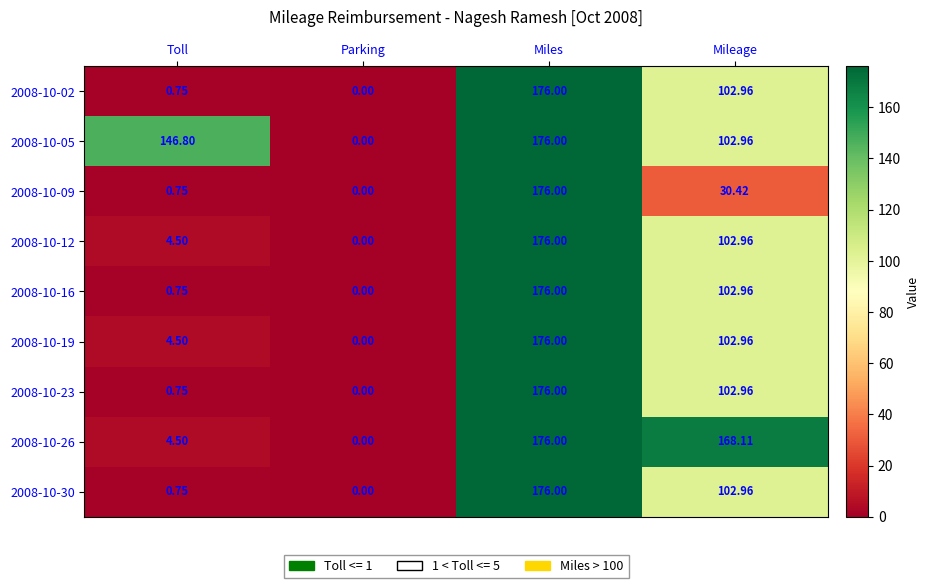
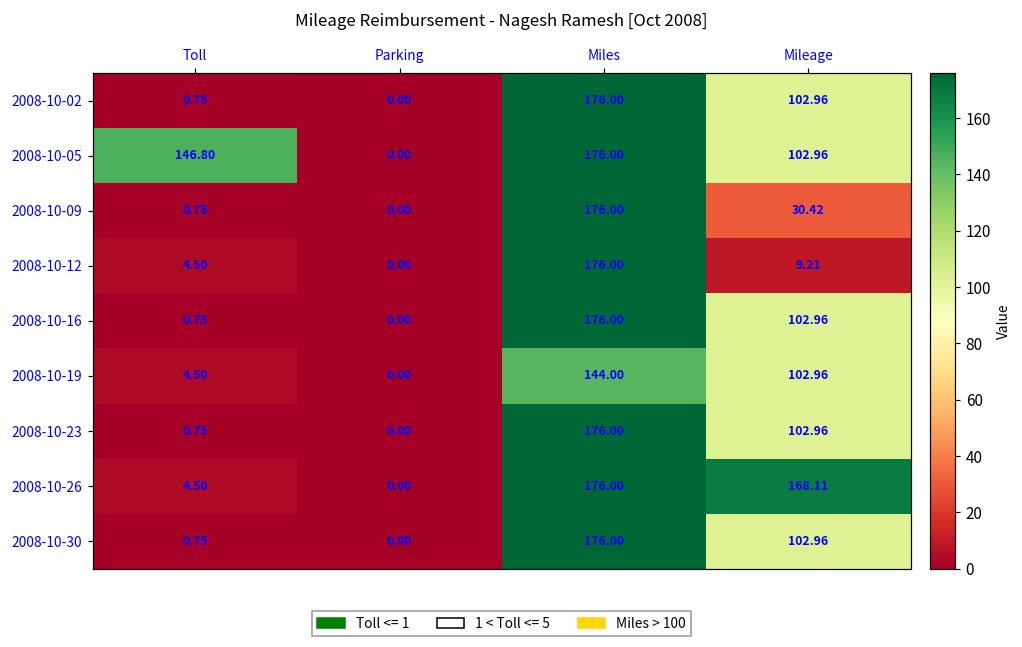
  {
    "2008-10-02": {
      "Toll": 0.75,
      "Parking": 0.00,
      "Miles": 176.00,
      "Mileage": 102.96
    },
    "2008-10-05": {
      "Toll": 146.80,
      "Parking": 0.00,
      "Miles": 176.00,
      "Mileage": 102.96
    },
    "2008-10-09": {
      "Toll": 0.75,
      "Parking": 0.00,
      "Miles": 176.00,
      "Mileage": 30.42
    },
    "2008-10-12": {
      "Toll": 4.50,
      "Parking": 0.00,
      "Miles": 176.00,
-     "Mileage": 102.96
+     "Mileage": 9.21
    },
    "2008-10-16": {
      "Toll": 0.75,
      "Parking": 0.00,
      "Miles": 176.00,
      "Mileage": 102.96
    },
    "2008-10-19": {
      "Toll": 4.50,
      "Parking": 0.00,
-     "Miles": 176.00,
+     "Miles": 144.00,
      "Mileage": 102.96
    },
    "2008-10-23": {
      "Toll": 0.75,
      "Parking": 0.00,
      "Miles": 176.00,
      "Mileage": 102.96
    },
    "2008-10-26": {
      "Toll": 4.50,
      "Parking": 0.00,
      "Miles": 176.00,
      "Mileage": 168.11
    },
    "2008-10-30": {
      "Toll": 0.75,
      "Parking": 0.00,
      "Miles": 176.00,
      "Mileage": 102.96
    }
  }
